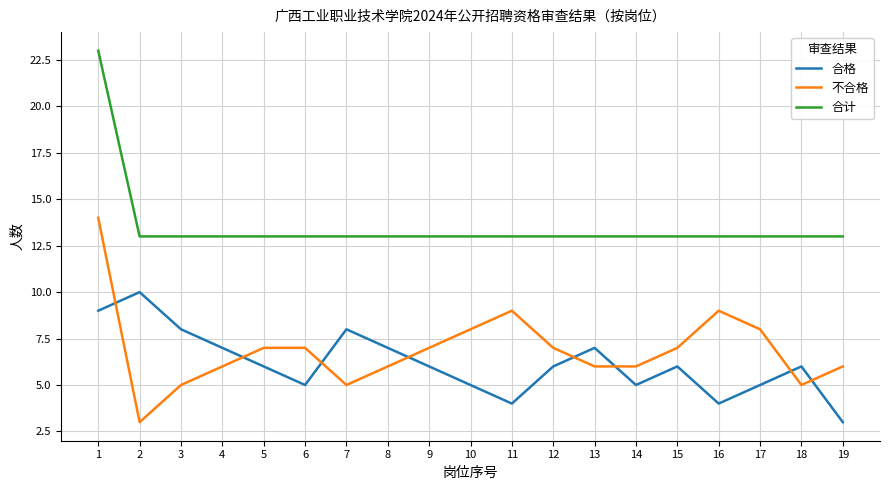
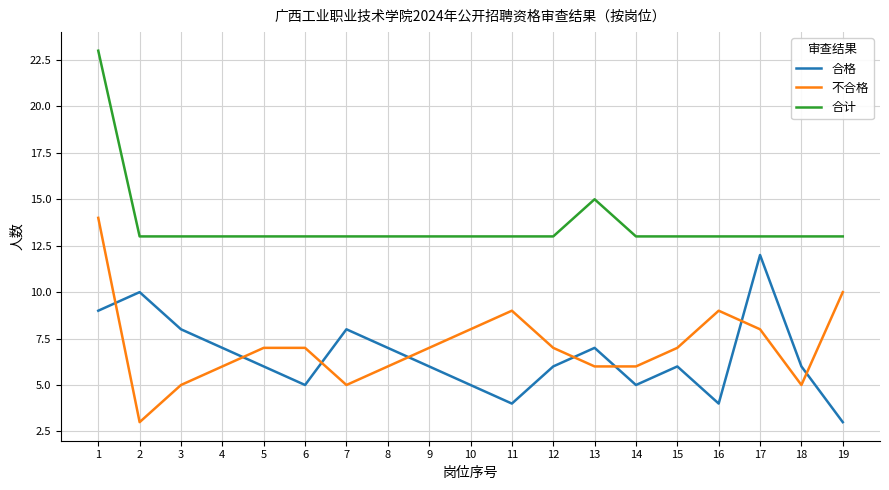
  {
    "合格": {
      "1": 9,
      "2": 10,
      "3": 8,
      "4": 7,
      "5": 6,
      "6": 5,
      "7": 8,
      "8": 7,
      "9": 6,
      "10": 5,
      "11": 4,
      "12": 6,
      "13": 7,
      "14": 5,
      "15": 6,
      "16": 4,
-     "17": 5,
+     "17": 12,
      "18": 6,
      "19": 3
    },
    "不合格": {
      "1": 14,
      "2": 3,
      "3": 5,
      "4": 6,
      "5": 7,
      "6": 7,
      "7": 5,
      "8": 6,
      "9": 7,
      "10": 8,
      "11": 9,
      "12": 7,
      "13": 6,
      "14": 6,
      "15": 7,
      "16": 9,
      "17": 8,
      "18": 5,
-     "19": 6
+     "19": 10
    },
    "合计": {
      "1": 23,
      "2": 13,
      "3": 13,
      "4": 13,
      "5": 13,
      "6": 13,
      "7": 13,
      "8": 13,
      "9": 13,
      "10": 13,
      "11": 13,
      "12": 13,
-     "13": 13,
+     "13": 15,
      "14": 13,
      "15": 13,
      "16": 13,
      "17": 13,
      "18": 13,
      "19": 13
    }
  }
